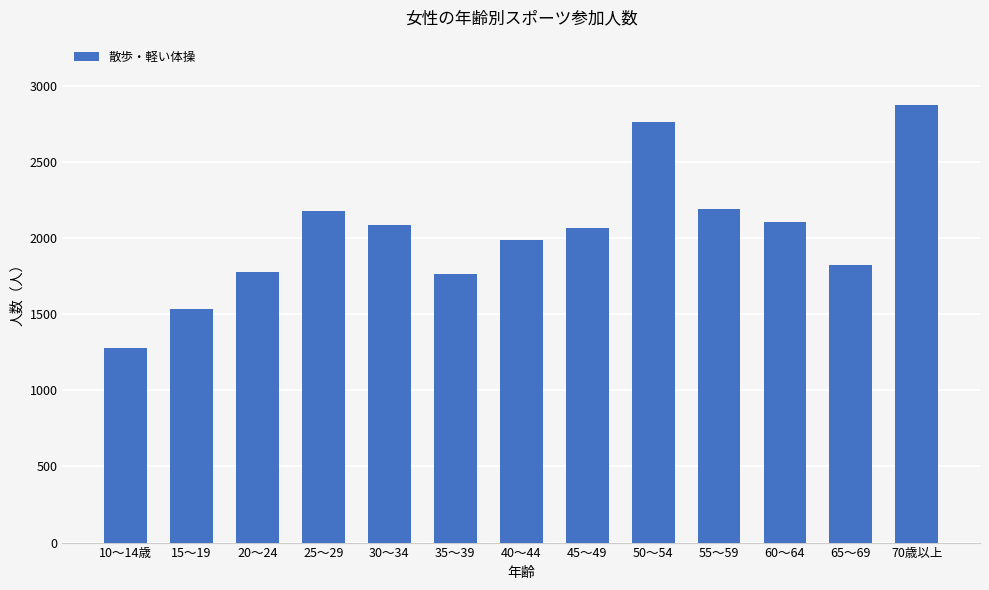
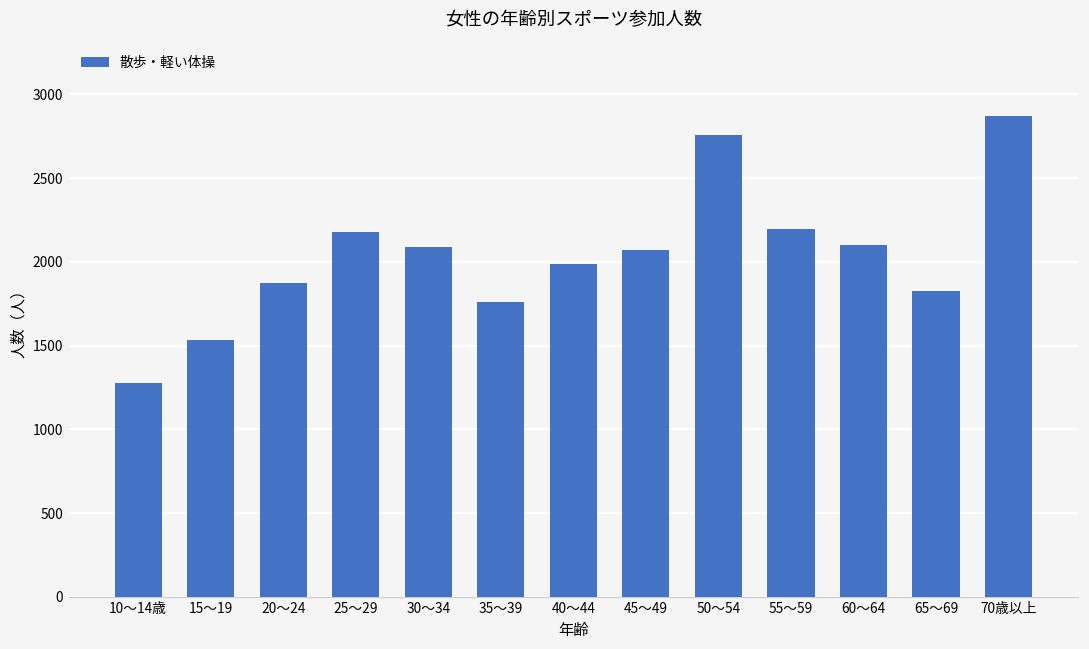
  {
    "10～14歳": 1280,
    "15～19": 1540,
-   "20～24": 1780,
+   "20～24": 1870,
    "25～29": 2180,
    "30～34": 2090,
    "35～39": 1760,
    "40～44": 1990,
    "45～49": 2070,
    "50～54": 2760,
    "55～59": 2190,
    "60～64": 2100,
    "65～69": 1820,
    "70歳以上": 2870
  }
